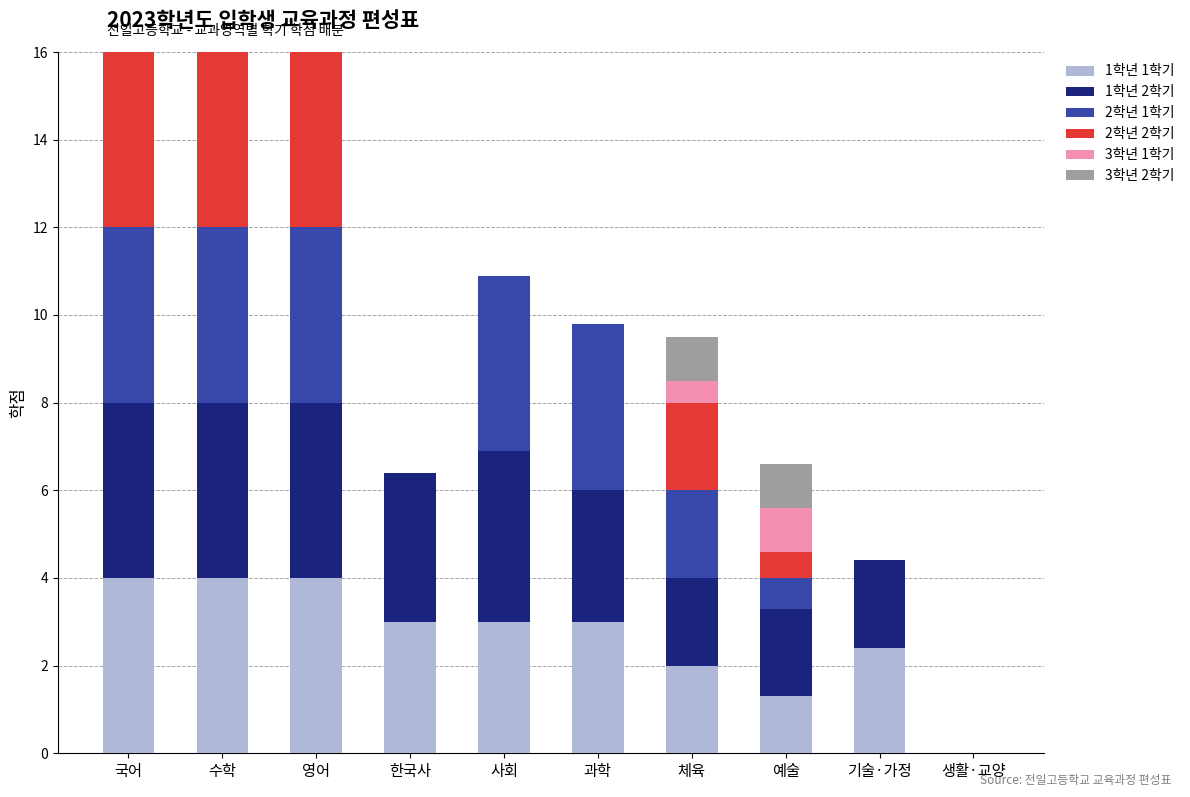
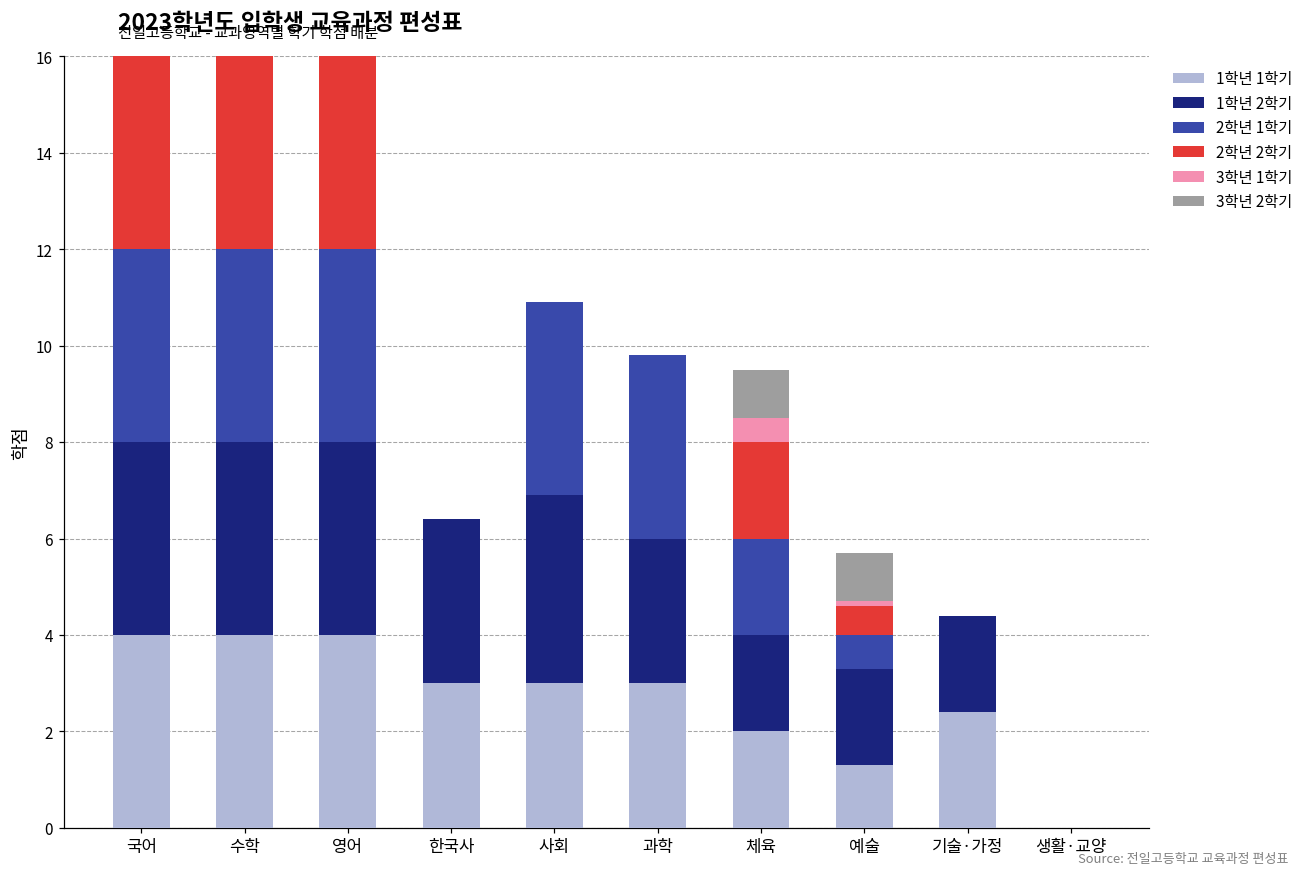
  {
    "1학년 1학기": {
      "국어": 4.0,
      "수학": 4.0,
      "영어": 4.0,
      "한국사": 3.0,
      "사회": 3.0,
      "과학": 3.0,
      "체육": 2.0,
      "예술": 1.3,
      "기술·가정": 2.4,
      "생활·교양": 0.0
    },
    "1학년 2학기": {
      "국어": 4.0,
      "수학": 4.0,
      "영어": 4.0,
      "한국사": 3.4,
      "사회": 3.9,
      "과학": 3.0,
      "체육": 2.0,
      "예술": 2.0,
      "기술·가정": 2.0,
      "생활·교양": 0.0
    },
    "2학년 1학기": {
      "국어": 4.0,
      "수학": 4.0,
      "영어": 4.0,
      "한국사": 0.0,
      "사회": 4.0,
      "과학": 3.8,
      "체육": 2.0,
      "예술": 0.7,
      "기술·가정": 0.0,
      "생활·교양": 0.0
    },
    "2학년 2학기": {
      "국어": 4.0,
      "수학": 4.0,
      "영어": 4.0,
      "한국사": 0.0,
      "사회": 0.0,
      "과학": 0.0,
      "체육": 2.0,
      "예술": 0.6,
      "기술·가정": 0.0,
      "생활·교양": 0.0
    },
    "3학년 1학기": {
      "국어": 0.0,
      "수학": 0.0,
      "영어": 0.0,
      "한국사": 0.0,
      "사회": 0.0,
      "과학": 0.0,
      "체육": 0.5,
-     "예술": 1.0,
+     "예술": 0.1,
      "기술·가정": 0.0,
      "생활·교양": 0.0
    },
    "3학년 2학기": {
      "국어": 0.0,
      "수학": 0.0,
      "영어": 0.0,
      "한국사": 0.0,
      "사회": 0.0,
      "과학": 0.0,
      "체육": 1.0,
      "예술": 1.0,
      "기술·가정": 0.0,
      "생활·교양": 0.0
    }
  }
